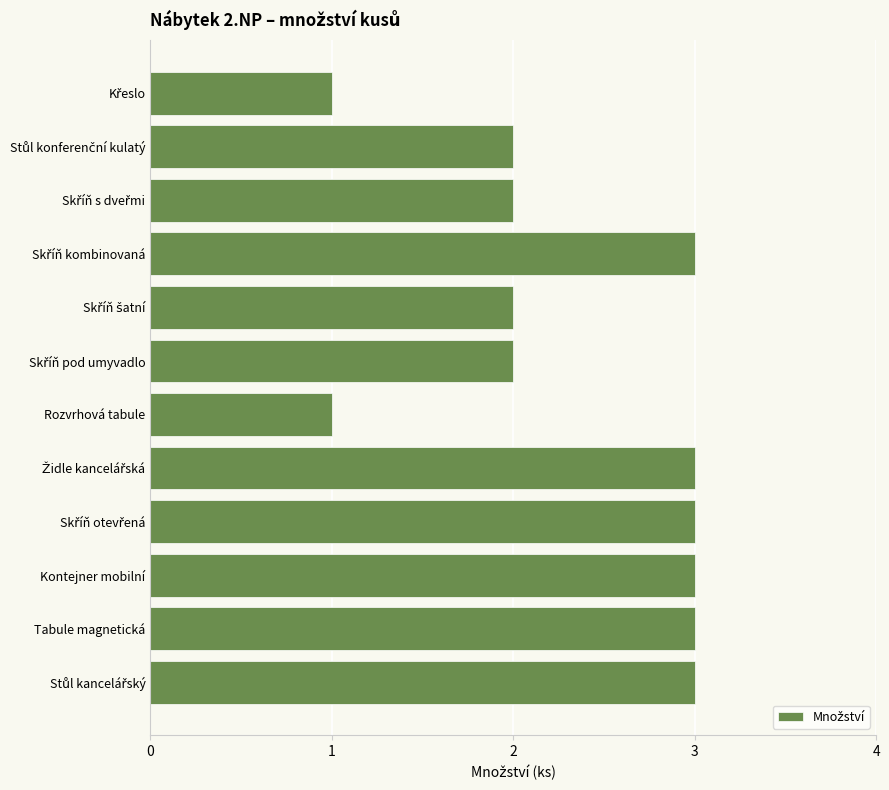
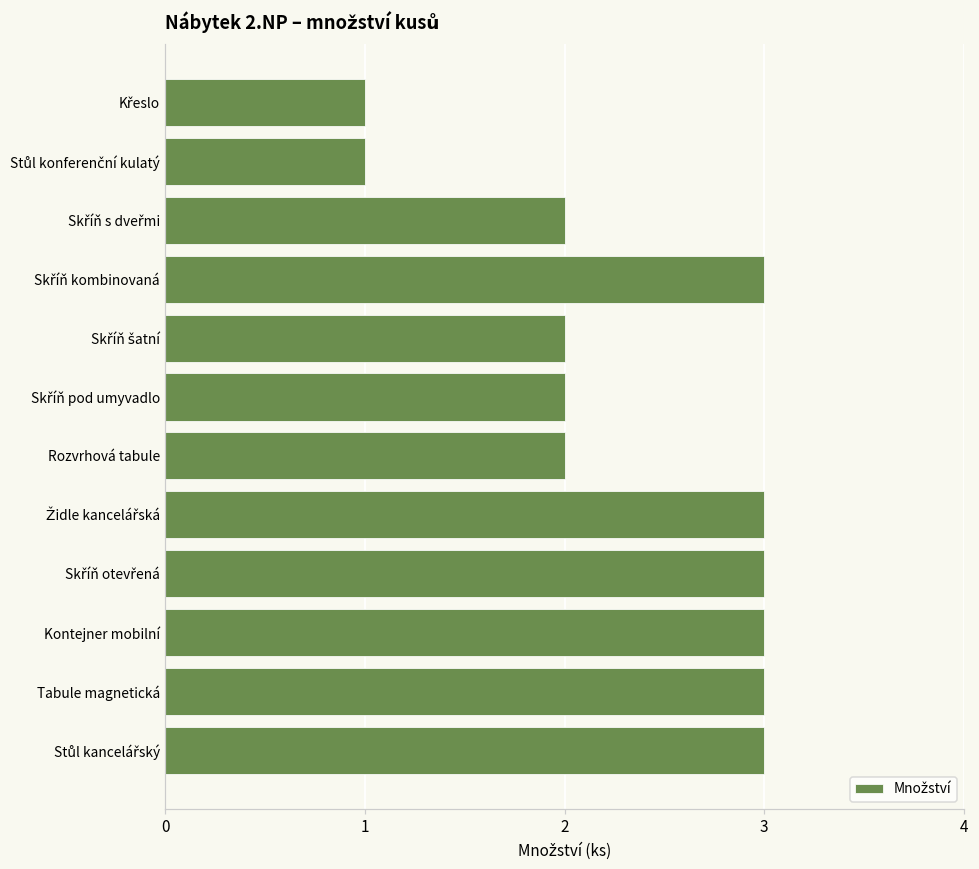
  {
    "Křeslo": 1,
-   "Stůl konferenční kulatý": 2,
+   "Stůl konferenční kulatý": 1,
    "Skříň s dveřmi": 2,
    "Skříň kombinovaná": 3,
    "Skříň šatní": 2,
    "Skříň pod umyvadlo": 2,
-   "Rozvrhová tabule": 1,
+   "Rozvrhová tabule": 2,
    "Židle kancelářská": 3,
    "Skříň otevřená": 3,
    "Kontejner mobilní": 3,
    "Tabule magnetická": 3,
    "Stůl kancelářský": 3
  }
